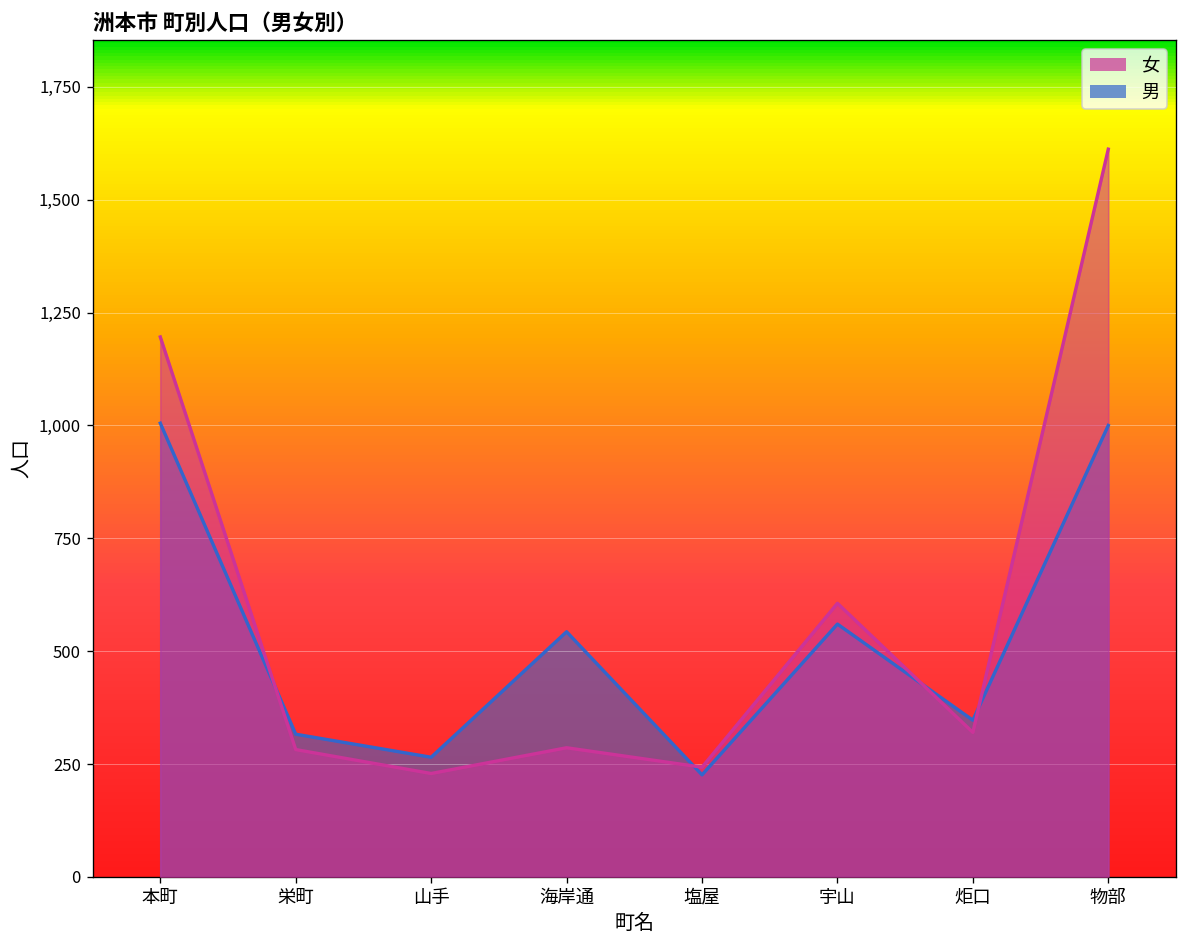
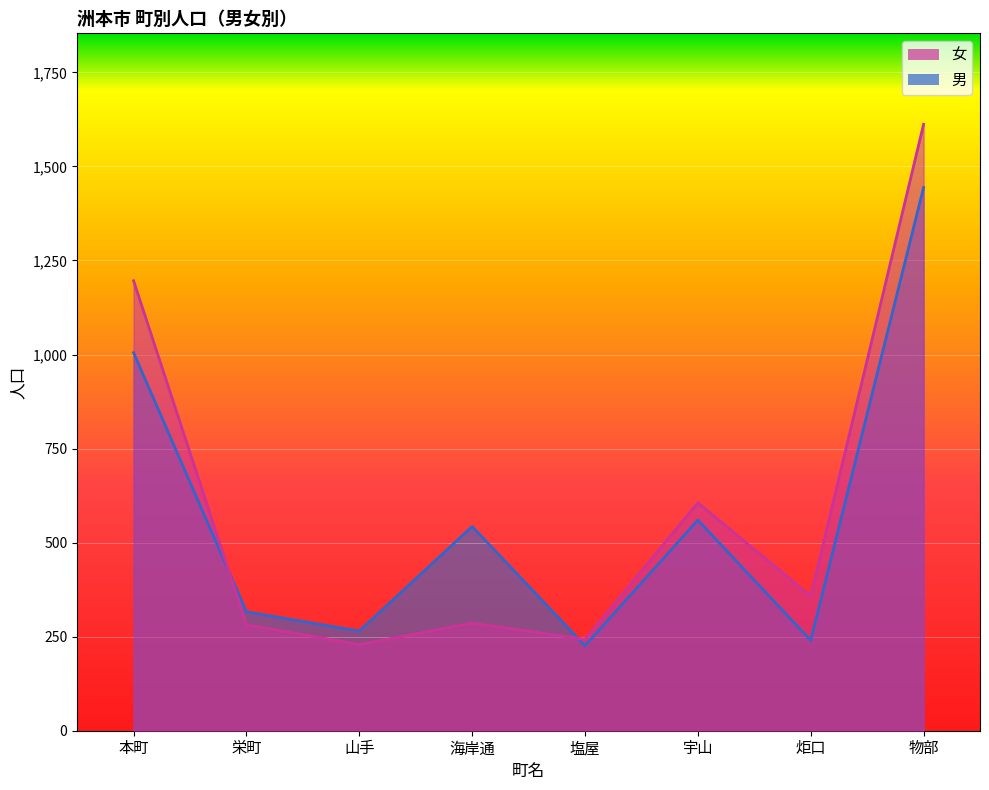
  {
    "女": {
      "本町": "1,200",
      "栄町": "280",
      "山手": "230",
      "海岸通": "290",
      "塩屋": "240",
      "宇山": "610",
-     "炬口": "320",
+     "炬口": "360",
      "物部": "1,610"
    },
    "男": {
      "本町": "1,010",
      "栄町": "320",
      "山手": "270",
      "海岸通": "540",
      "塩屋": "230",
      "宇山": "560",
-     "炬口": "350",
-     "物部": "1,000"
+     "炬口": "240",
+     "物部": "1,440"
    }
  }
